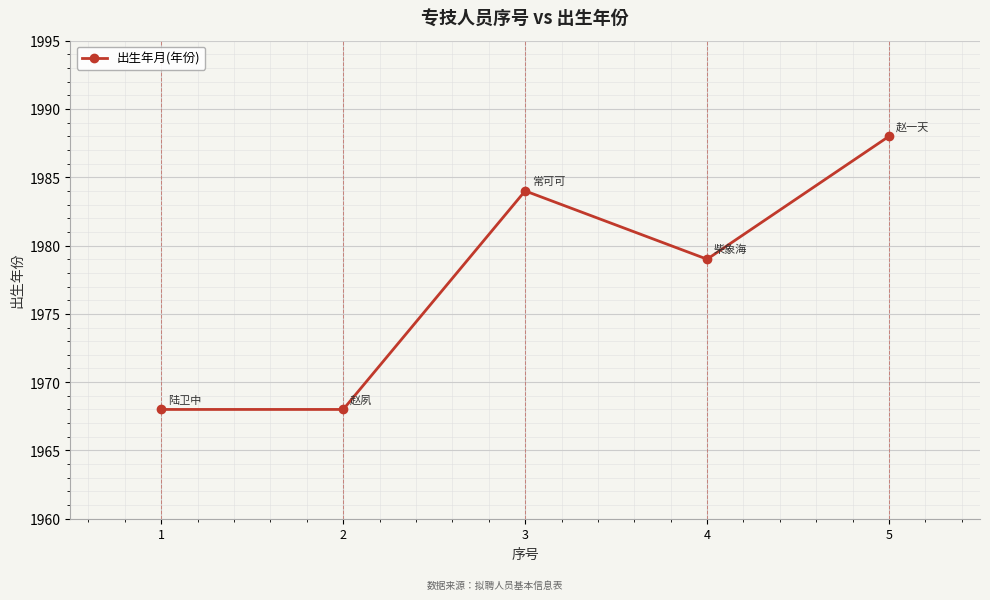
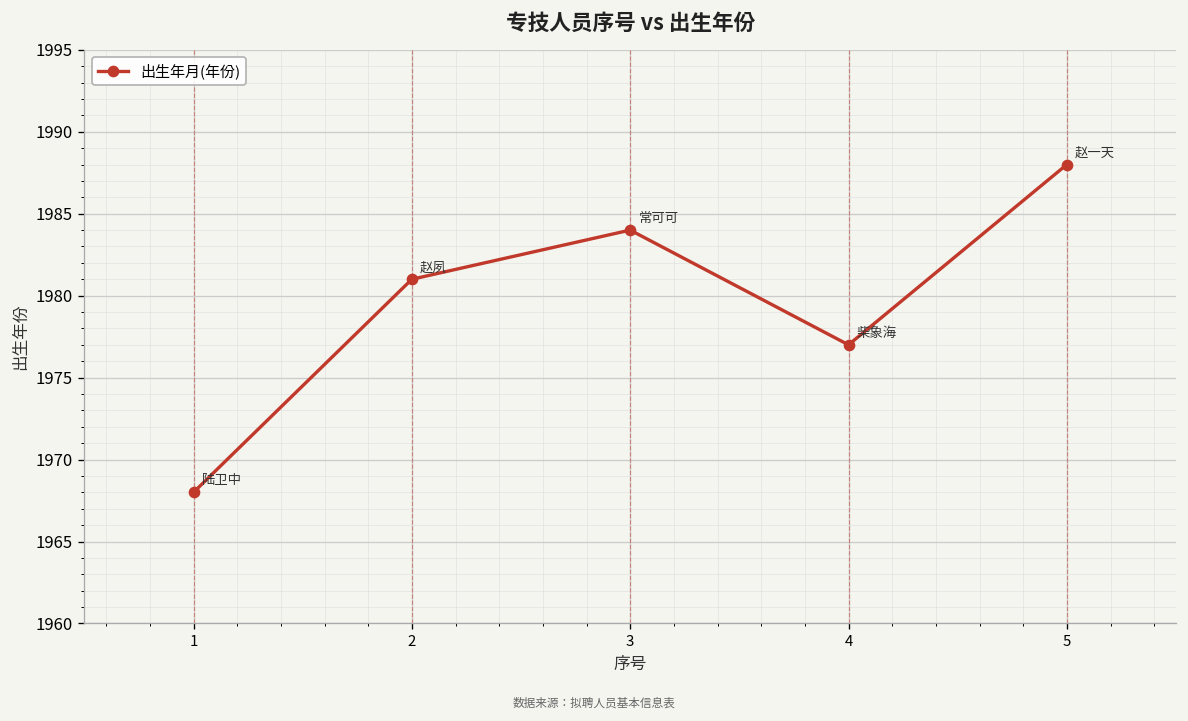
  {
    "1": 1968,
-   "2": 1968,
+   "2": 1981,
    "3": 1984,
-   "4": 1979,
+   "4": 1977,
    "5": 1988
  }
